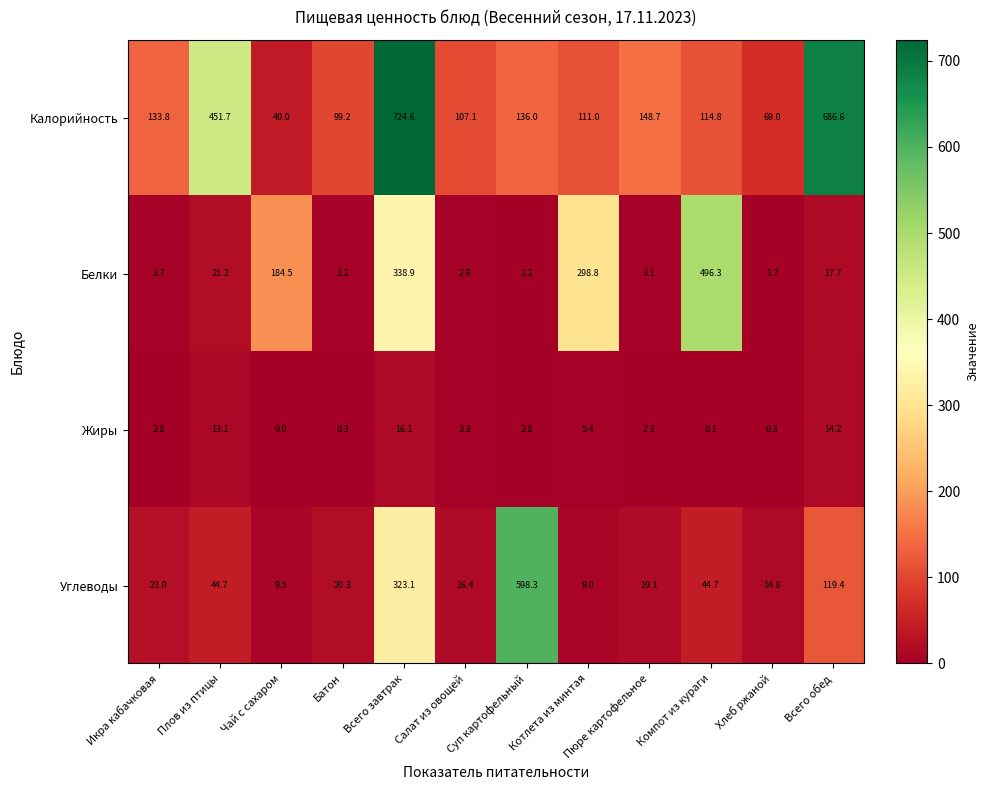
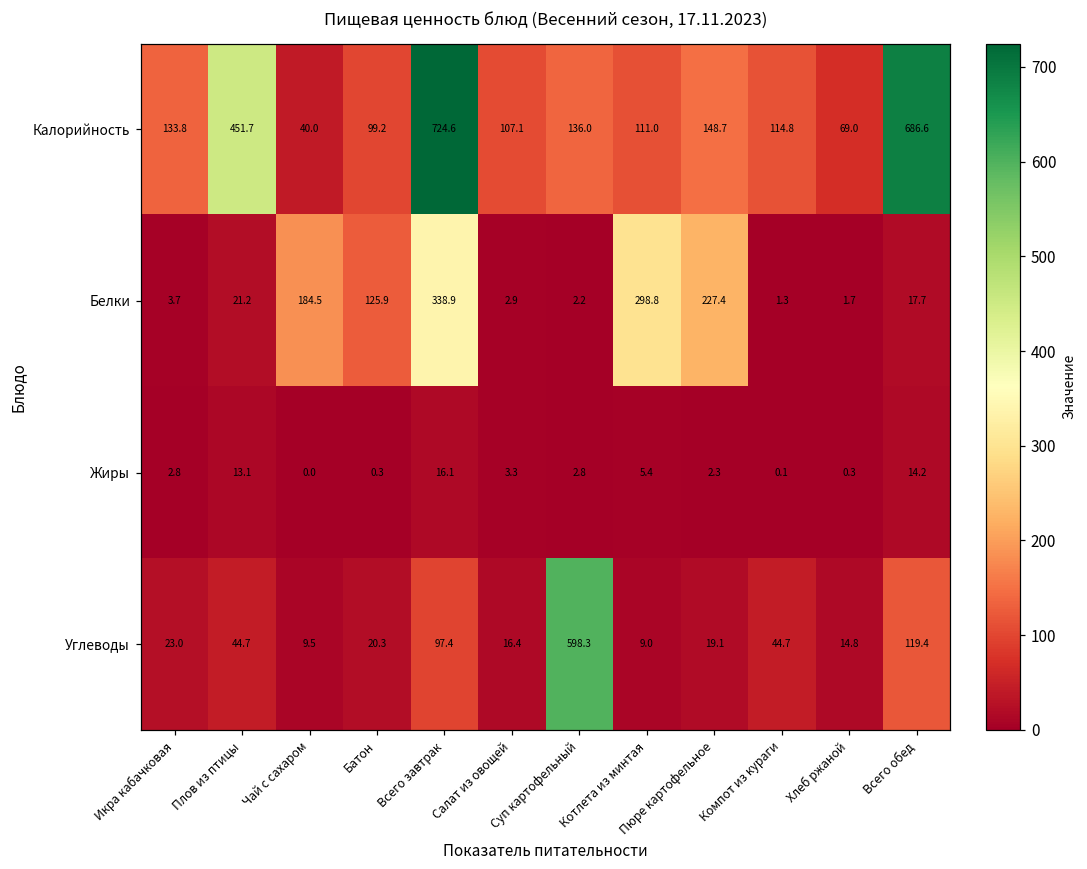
  {
    "Калорийность": {
      "Икра кабачковая": 133.8,
      "Плов из птицы": 451.7,
      "Чай с сахаром": 40.0,
      "Батон": 99.2,
      "Всего завтрак": 724.6,
      "Салат из овощей": 107.1,
      "Суп картофельный": 136.0,
      "Котлета из минтая": 111.0,
      "Пюре картофельное": 148.7,
      "Компот из кураги": 114.8,
      "Хлеб ржаной": 69.0,
      "Всего обед": 686.6
    },
    "Белки": {
      "Икра кабачковая": 3.7,
      "Плов из птицы": 21.2,
      "Чай с сахаром": 184.5,
-     "Батон": 3.2,
+     "Батон": 125.9,
      "Всего завтрак": 338.9,
      "Салат из овощей": 2.9,
      "Суп картофельный": 2.2,
      "Котлета из минтая": 298.8,
-     "Пюре картофельное": 3.1,
-     "Компот из кураги": 496.3,
+     "Пюре картофельное": 227.4,
+     "Компот из кураги": 1.3,
      "Хлеб ржаной": 1.7,
      "Всего обед": 17.7
    },
    "Жиры": {
      "Икра кабачковая": 2.8,
      "Плов из птицы": 13.1,
      "Чай с сахаром": 0.0,
      "Батон": 0.3,
      "Всего завтрак": 16.1,
      "Салат из овощей": 3.3,
      "Суп картофельный": 2.8,
      "Котлета из минтая": 5.4,
      "Пюре картофельное": 2.3,
      "Компот из кураги": 0.1,
      "Хлеб ржаной": 0.3,
      "Всего обед": 14.2
    },
    "Углеводы": {
      "Икра кабачковая": 23.0,
      "Плов из птицы": 44.7,
      "Чай с сахаром": 9.5,
      "Батон": 20.3,
-     "Всего завтрак": 323.1,
+     "Всего завтрак": 97.4,
      "Салат из овощей": 16.4,
      "Суп картофельный": 598.3,
      "Котлета из минтая": 9.0,
      "Пюре картофельное": 19.1,
      "Компот из кураги": 44.7,
      "Хлеб ржаной": 14.8,
      "Всего обед": 119.4
    }
  }
